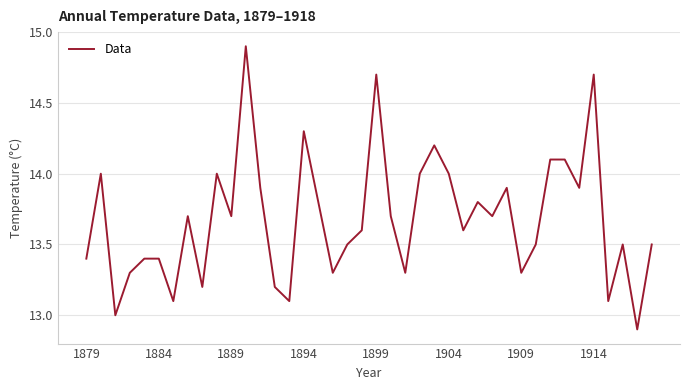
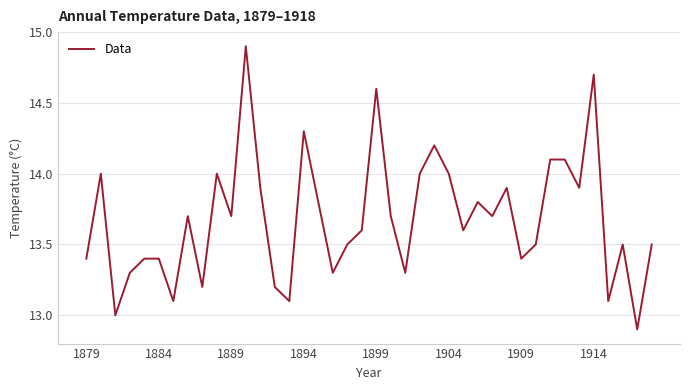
  {
    "1879": 13.4,
    "1884": 13.4,
    "1889": 13.7,
    "1894": 14.3,
-   "1899": 14.7,
+   "1899": 14.6,
    "1904": 14.0,
-   "1909": 13.3,
+   "1909": 13.4,
    "1914": 14.7
  }
